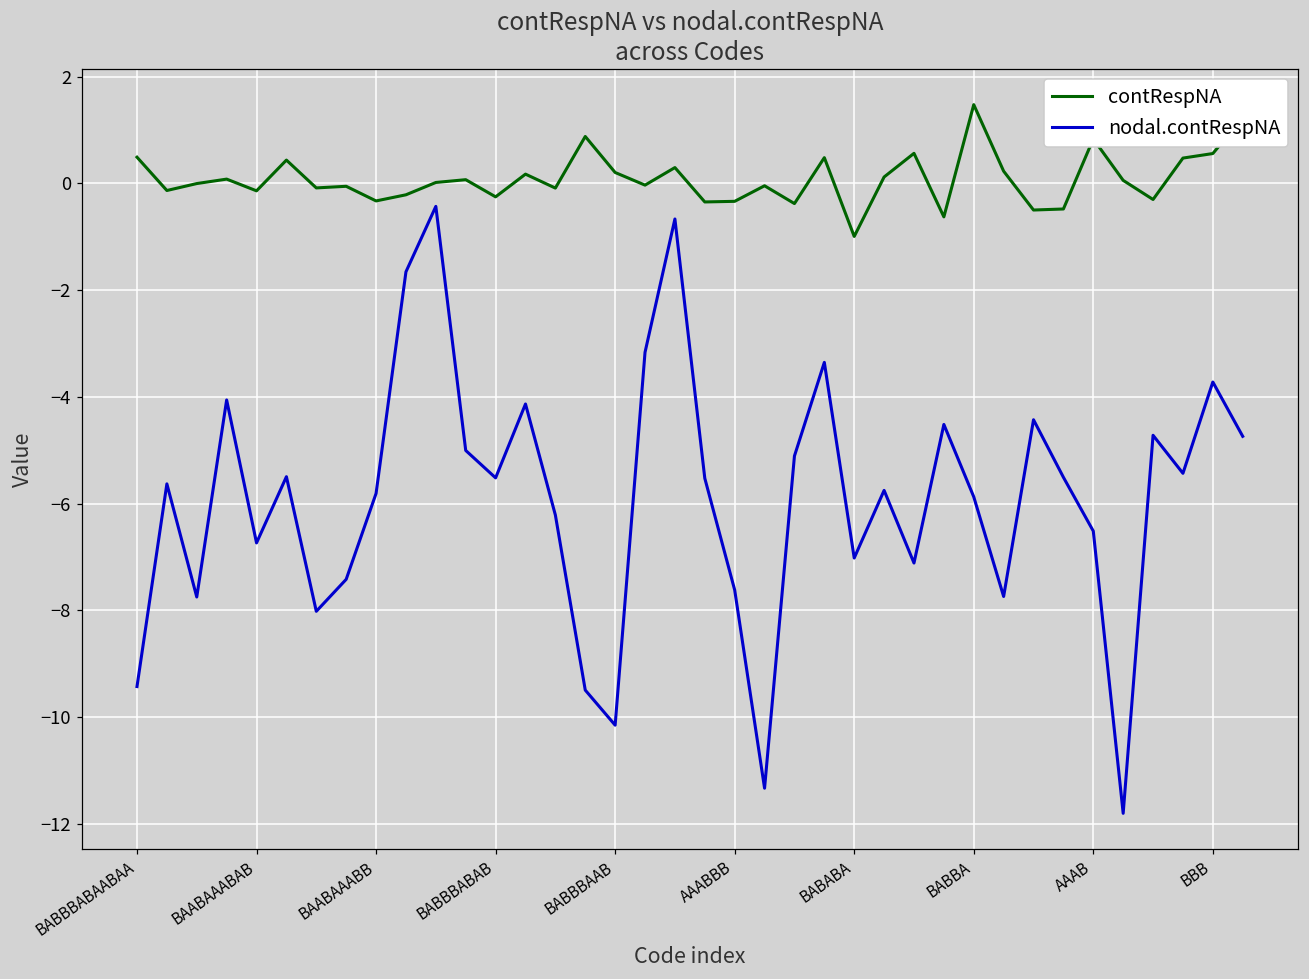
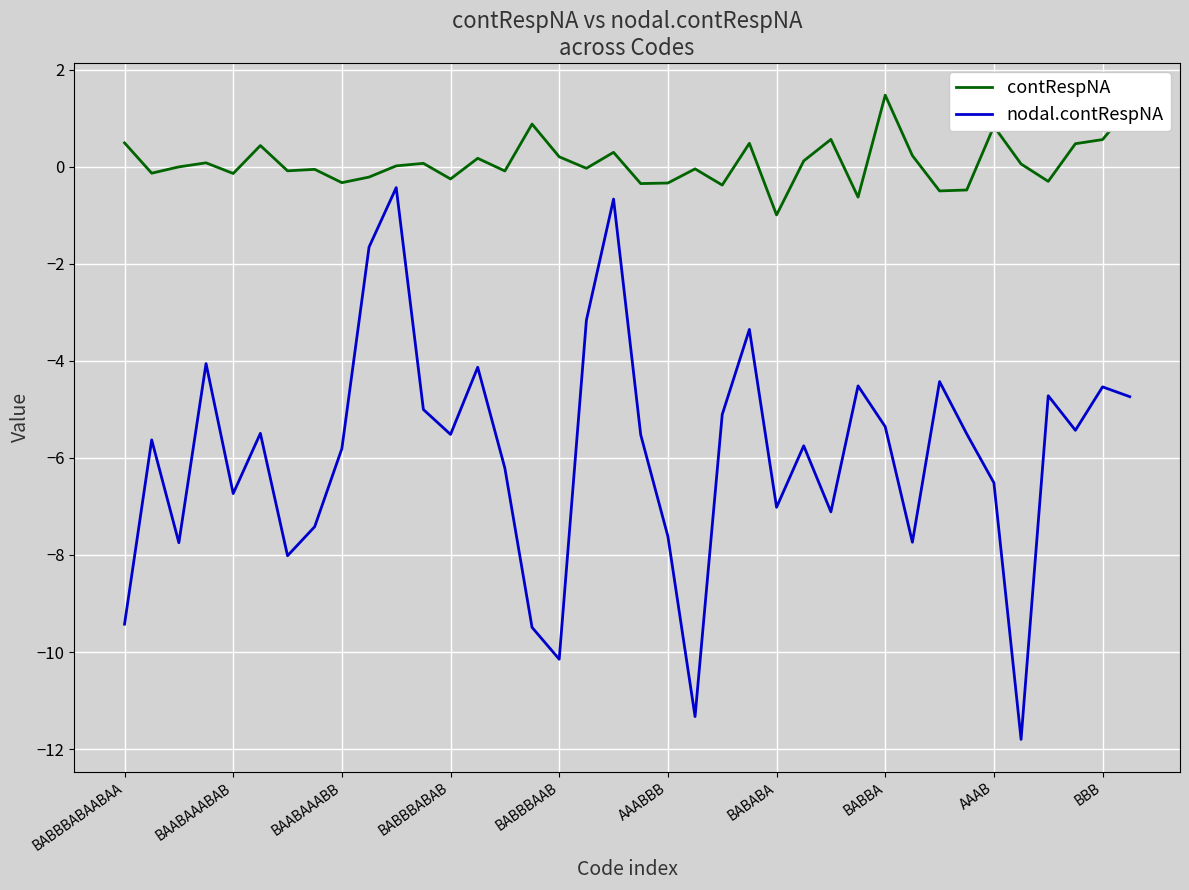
  {
    "contRespNA": {
      "BABBBABAABAA": 0.5,
      "BAABAAABAB": -0.1,
      "BAABAAABB": -0.3,
      "BABBBABAB": -0.3,
      "BABBBAAB": 0.2,
      "AAABBB": -0.3,
      "BABABA": -1.0,
      "BABBA": 1.5,
      "BBB": 0.6
    },
    "nodal.contRespNA": {
      "BABBBABAABAA": -9.4,
      "BAABAAABAB": -6.7,
      "BAABAAABB": -5.8,
      "BABBBABAB": -5.5,
      "BABBBAAB": -10.1,
      "AAABBB": -7.6,
      "BABABA": -7.0,
-     "BABBA": -5.9,
+     "BABBA": -5.4,
      "AAAB": -6.5,
-     "BBB": -3.7
+     "BBB": -4.5
    }
  }
